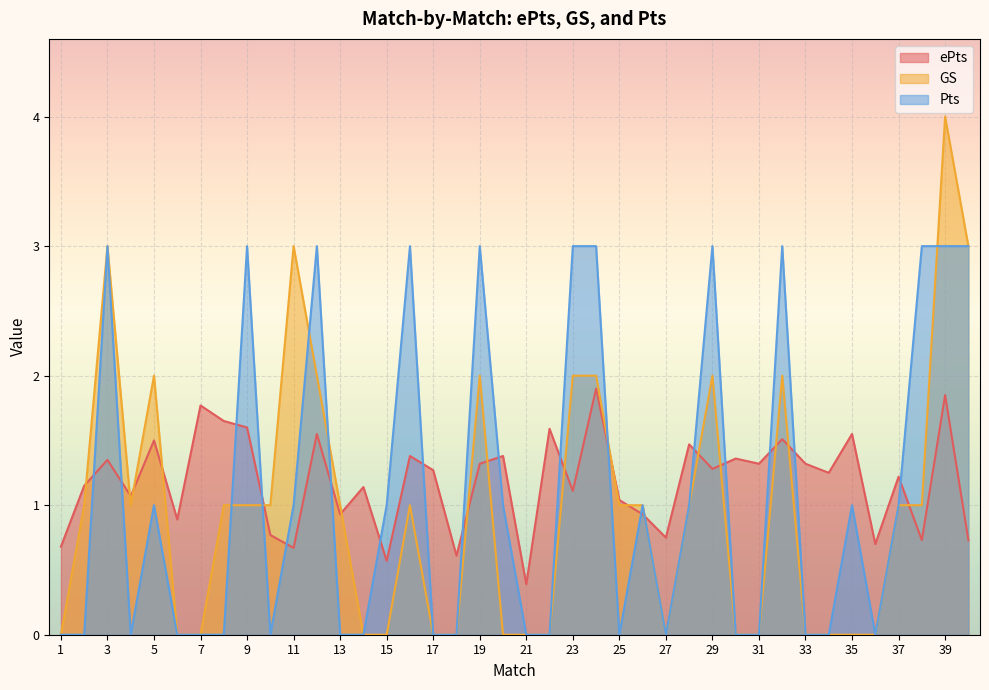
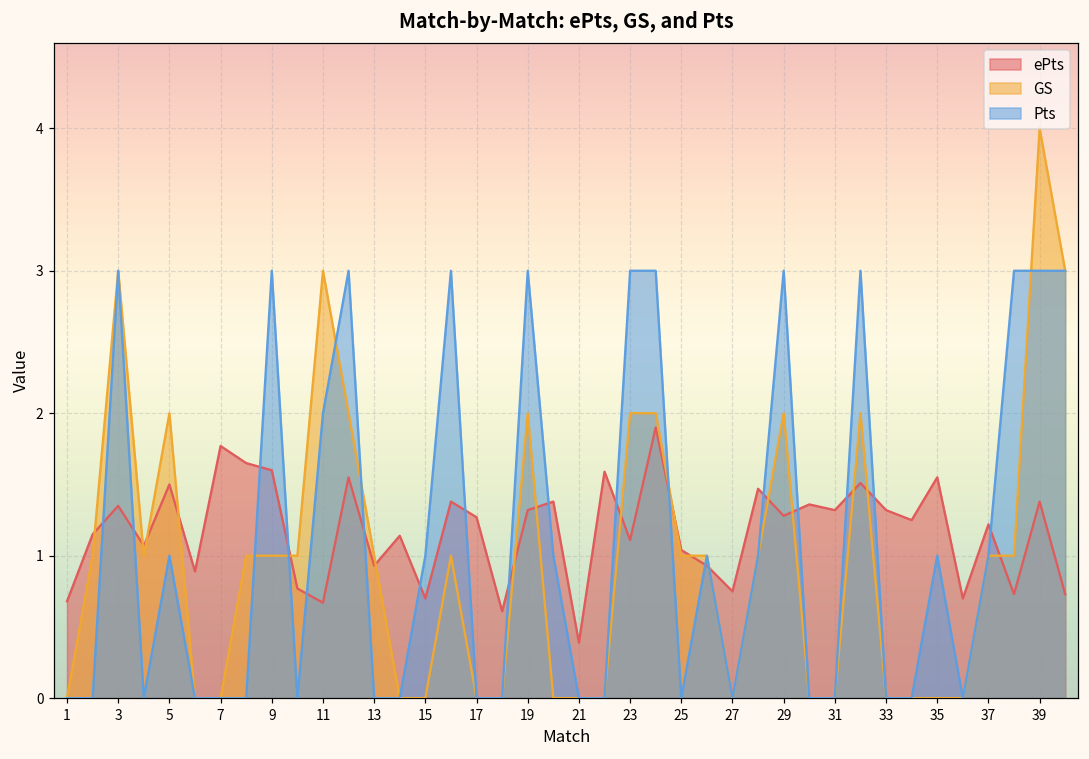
  {
    "ePts": {
      "1": 0.68,
      "3": 1.35,
      "5": 1.50,
      "7": 1.77,
      "9": 1.60,
      "11": 0.67,
      "13": 0.93,
-     "15": 0.57,
+     "15": 0.70,
      "17": 1.27,
      "19": 1.32,
      "21": 0.39,
      "23": 1.11,
      "25": 1.04,
      "27": 0.75,
      "29": 1.28,
      "31": 1.32,
      "33": 1.32,
      "35": 1.55,
      "37": 1.22,
-     "39": 1.85
+     "39": 1.38
    },
    "GS": {
      "5": 2.00,
      "9": 1.00,
      "11": 3.00,
      "13": 1.00,
      "15": 0.00,
      "19": 2.00,
      "23": 2.00,
      "25": 1.00,
      "29": 2.00,
      "35": 0.00,
      "39": 4.00
    },
    "Pts": {
      "5": 1,
      "9": 3,
-     "11": 1,
+     "11": 2,
      "13": 0,
      "15": 1,
      "19": 3,
      "23": 3,
      "25": 0,
      "29": 3,
      "35": 1,
      "39": 3
    }
  }
